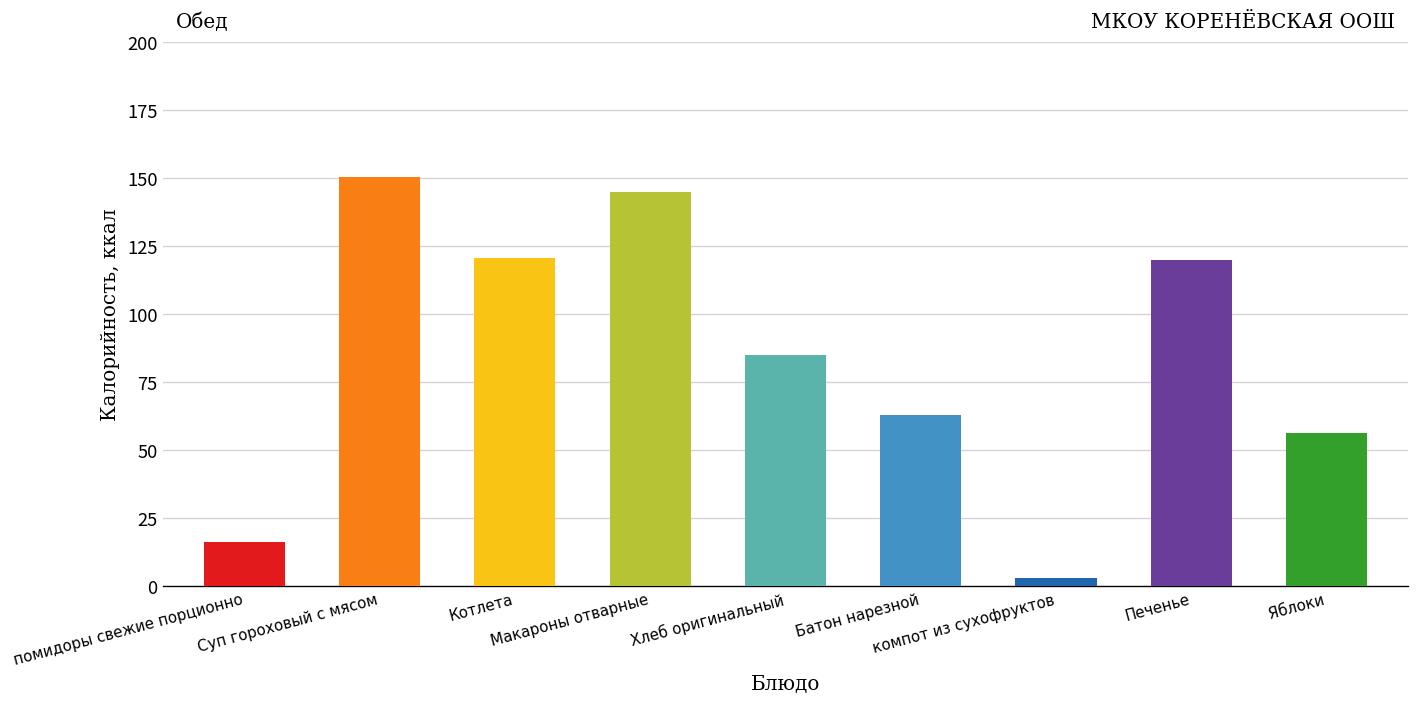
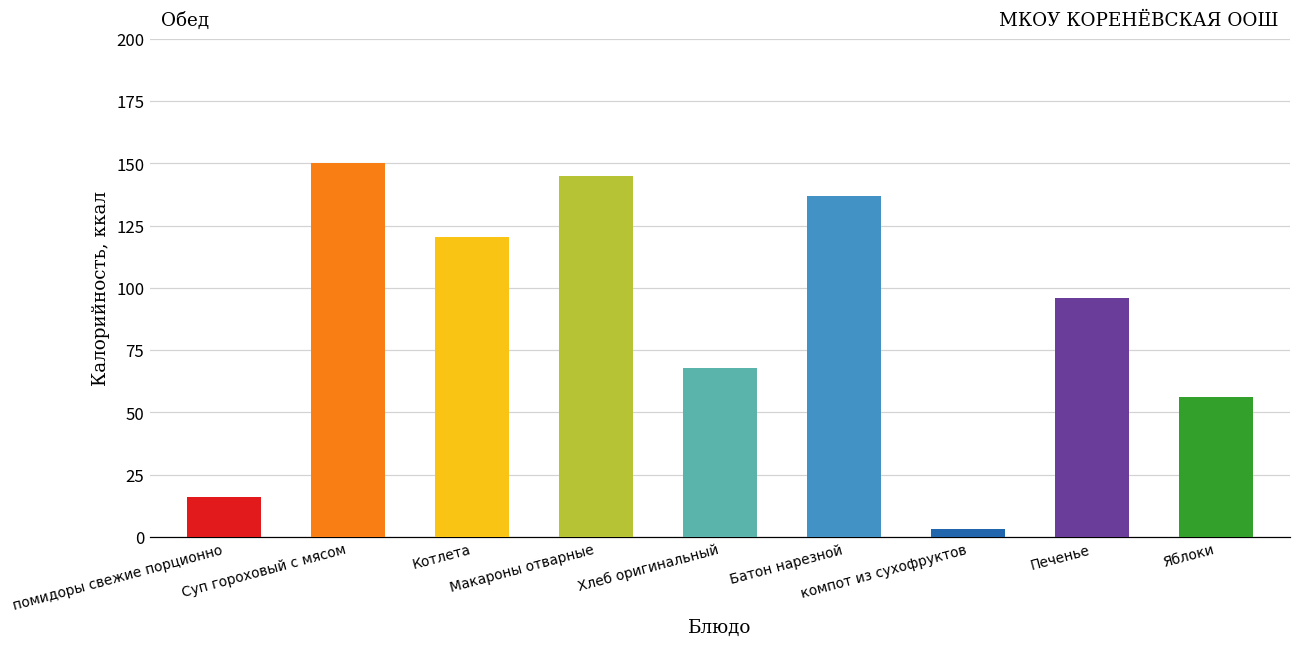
  {
    "помидоры свежие порционно": 16,
    "Суп гороховый с мясом": 150,
    "Котлета": 121,
    "Макароны отварные": 145,
-   "Хлеб оригинальный": 85,
-   "Батон нарезной": 63,
+   "Хлеб оригинальный": 68,
+   "Батон нарезной": 137,
    "компот из сухофруктов": 3,
-   "Печенье": 120,
+   "Печенье": 96,
    "Яблоки": 56
  }
